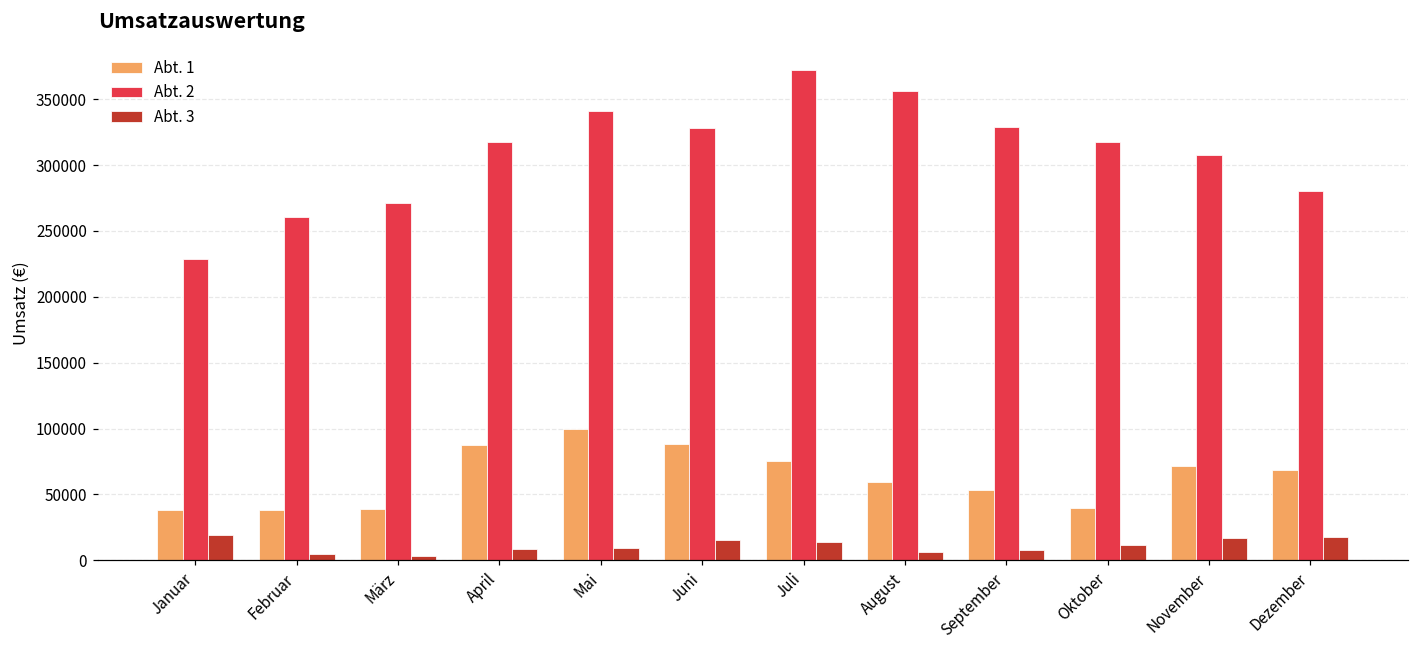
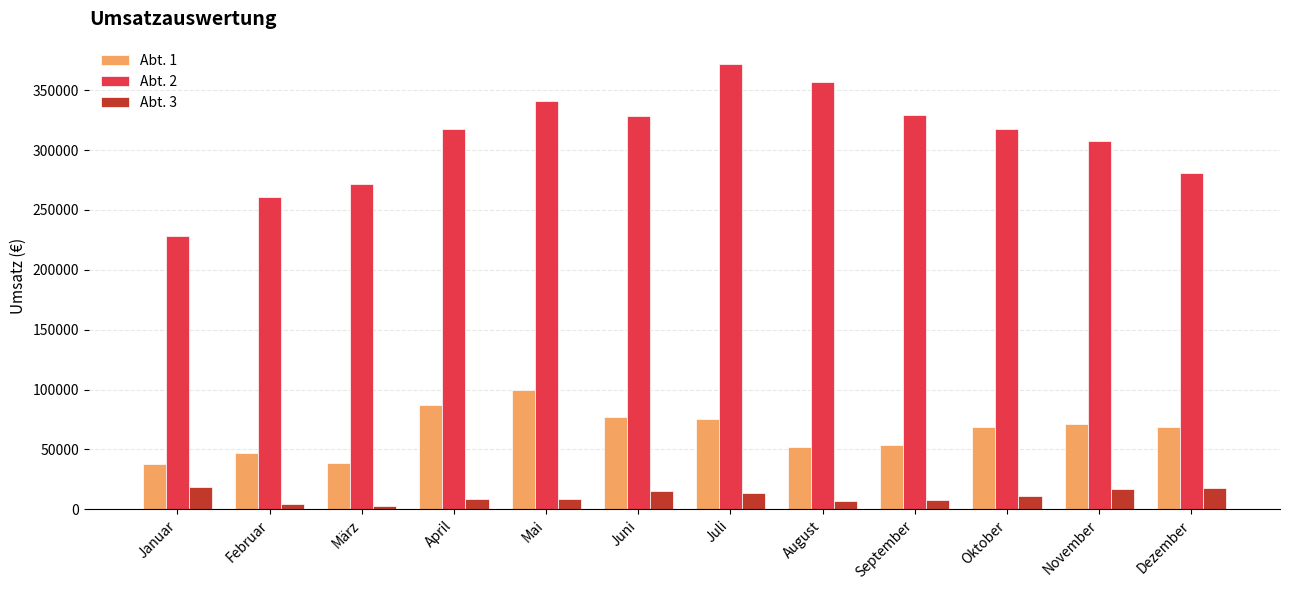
  {
    "Abt. 1": {
      "Januar": 38000,
-     "Februar": 38000,
+     "Februar": 47000,
      "März": 39000,
      "April": 87000,
      "Mai": 100000,
-     "Juni": 88000,
+     "Juni": 77000,
      "Juli": 75000,
-     "August": 59000,
+     "August": 52000,
      "September": 54000,
-     "Oktober": 40000,
+     "Oktober": 69000,
      "November": 71000,
      "Dezember": 68000
    }
  }
